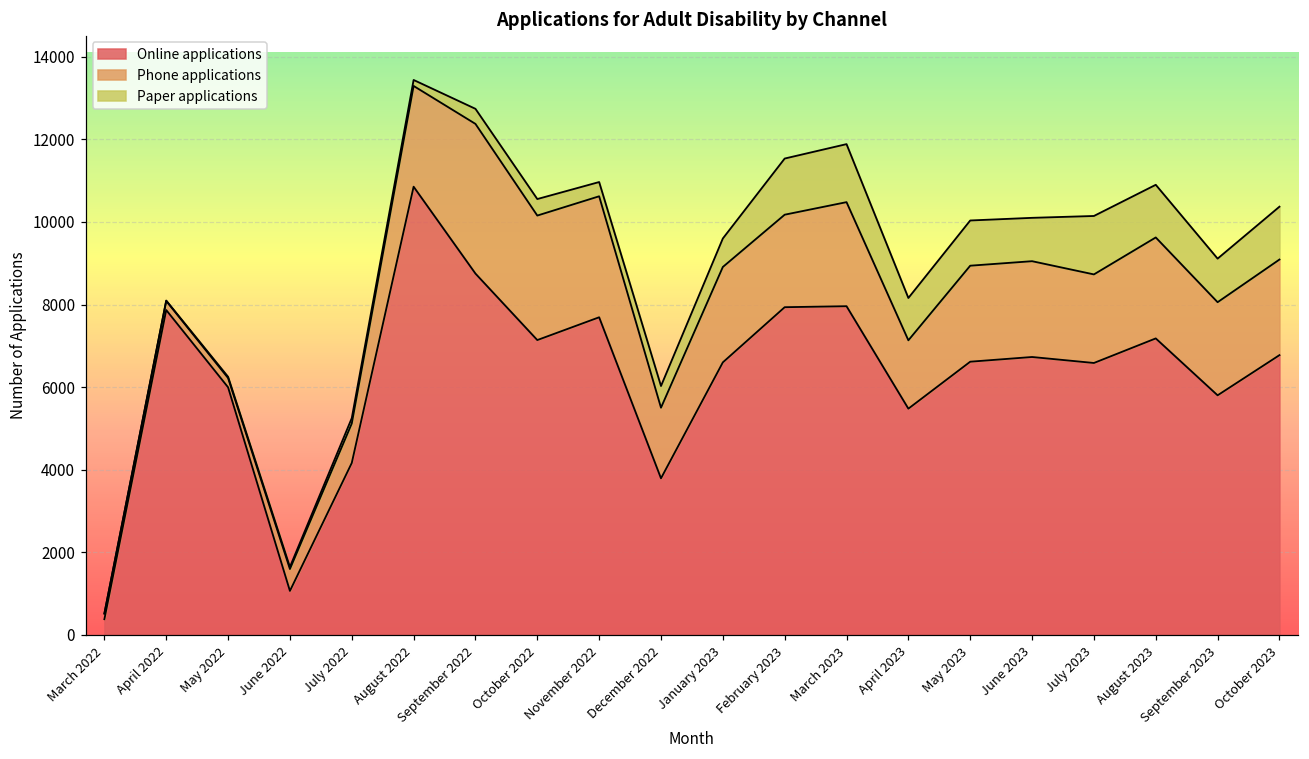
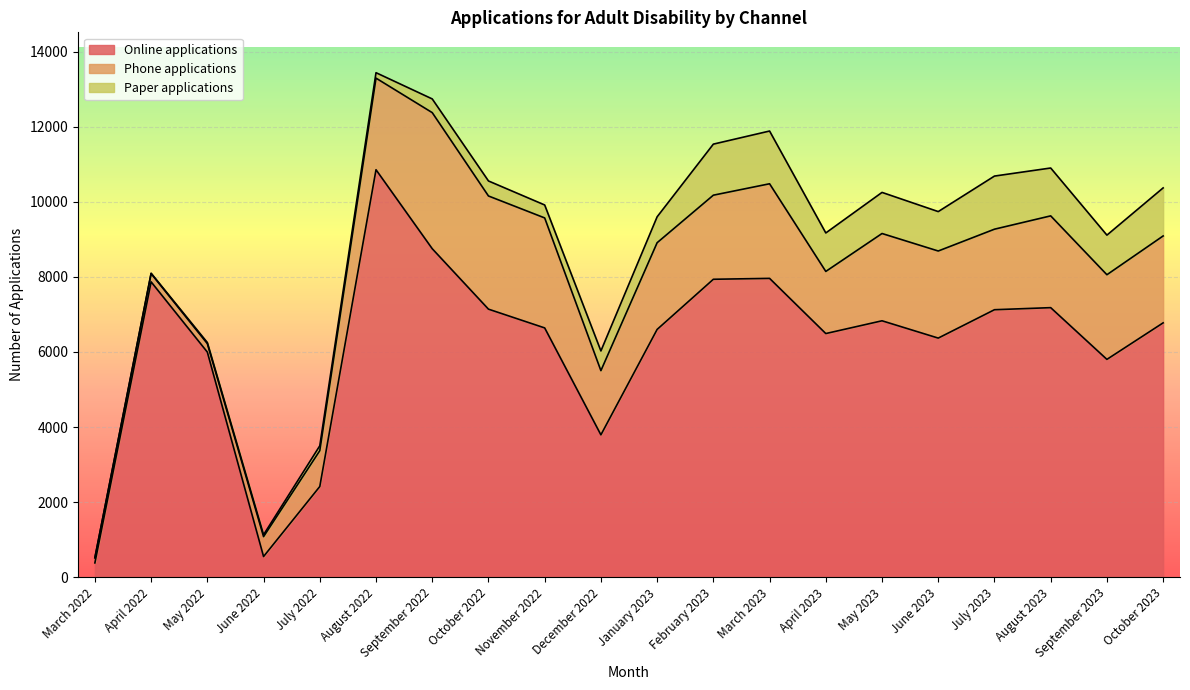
  {
    "Online applications": {
      "March 2022": 400,
      "April 2022": 7900,
      "May 2022": 6000,
-     "June 2022": 1100,
-     "July 2022": 4200,
+     "June 2022": 600,
+     "July 2022": 2400,
      "August 2022": 10900,
      "September 2022": 8800,
      "October 2022": 7100,
-     "November 2022": 7700,
+     "November 2022": 6600,
      "December 2022": 3800,
      "January 2023": 6600,
      "February 2023": 7900,
      "March 2023": 8000,
-     "April 2023": 5500,
-     "May 2023": 6600,
-     "June 2023": 6700,
-     "July 2023": 6600,
+     "April 2023": 6500,
+     "May 2023": 6800,
+     "June 2023": 6400,
+     "July 2023": 7100,
      "August 2023": 7200,
      "September 2023": 5800,
      "October 2023": 6800
    }
  }
